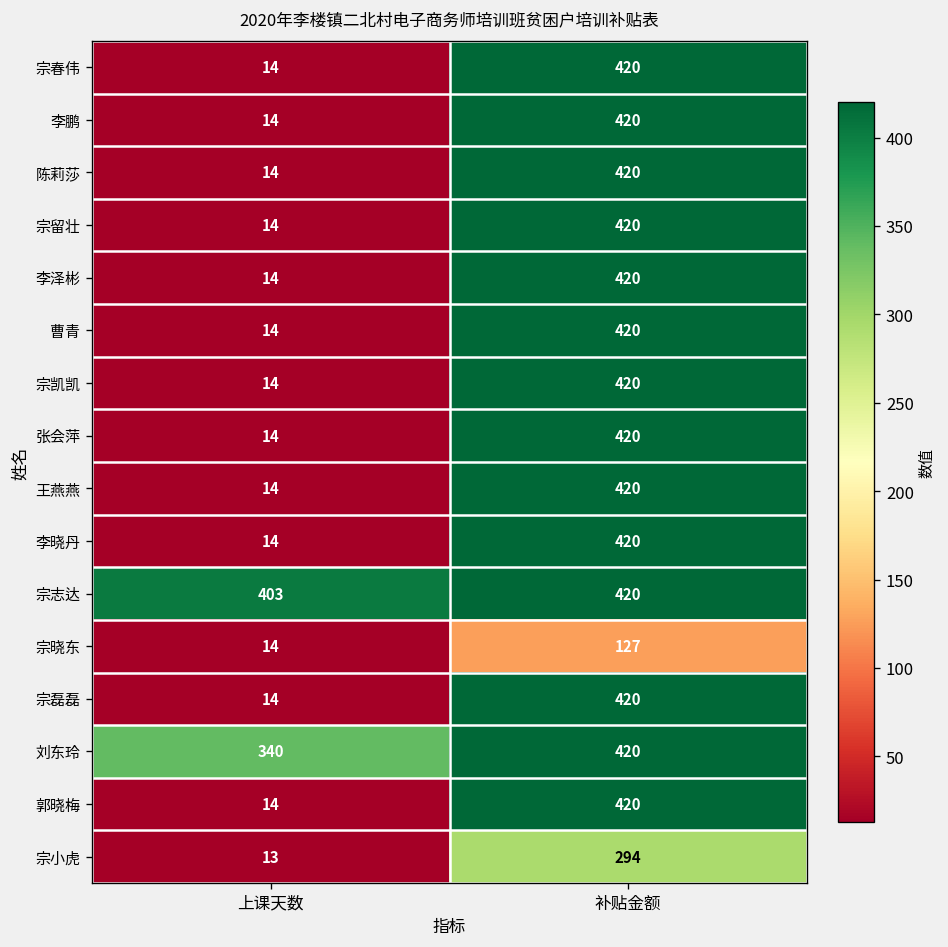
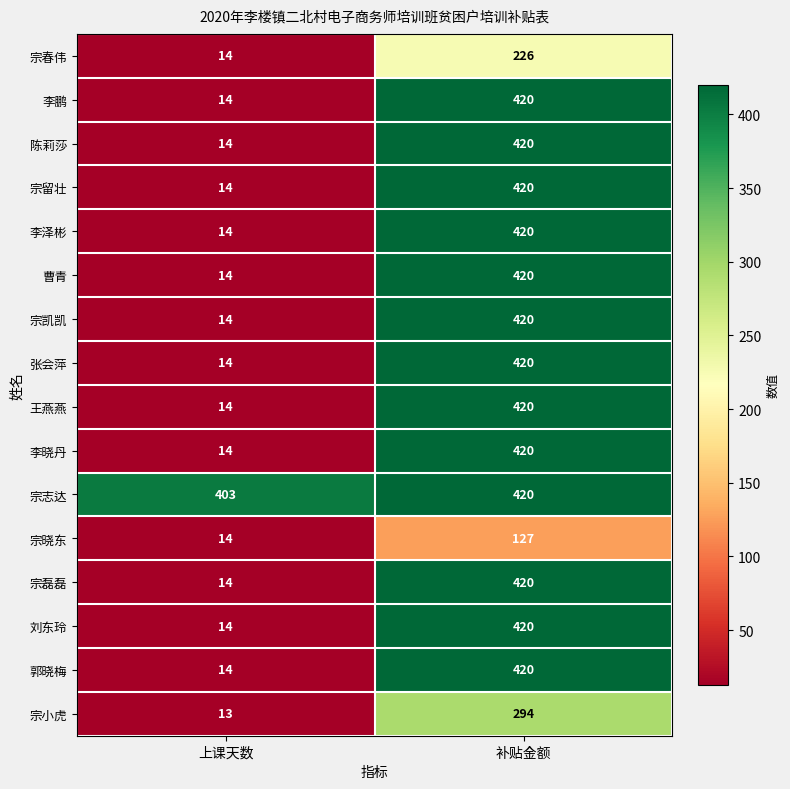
  {
    "宗春伟": {
      "上课天数": 14,
-     "补贴金额": 420
+     "补贴金额": 226
    },
    "李鹏": {
      "上课天数": 14,
      "补贴金额": 420
    },
    "陈莉莎": {
      "上课天数": 14,
      "补贴金额": 420
    },
    "宗留壮": {
      "上课天数": 14,
      "补贴金额": 420
    },
    "李泽彬": {
      "上课天数": 14,
      "补贴金额": 420
    },
    "曹青": {
      "上课天数": 14,
      "补贴金额": 420
    },
    "宗凯凯": {
      "上课天数": 14,
      "补贴金额": 420
    },
    "张会萍": {
      "上课天数": 14,
      "补贴金额": 420
    },
    "王燕燕": {
      "上课天数": 14,
      "补贴金额": 420
    },
    "李晓丹": {
      "上课天数": 14,
      "补贴金额": 420
    },
    "宗志达": {
      "上课天数": 403,
      "补贴金额": 420
    },
    "宗晓东": {
      "上课天数": 14,
      "补贴金额": 127
    },
    "宗磊磊": {
      "上课天数": 14,
      "补贴金额": 420
    },
    "刘东玲": {
-     "上课天数": 340,
+     "上课天数": 14,
      "补贴金额": 420
    },
    "郭晓梅": {
      "上课天数": 14,
      "补贴金额": 420
    },
    "宗小虎": {
      "上课天数": 13,
      "补贴金额": 294
    }
  }
